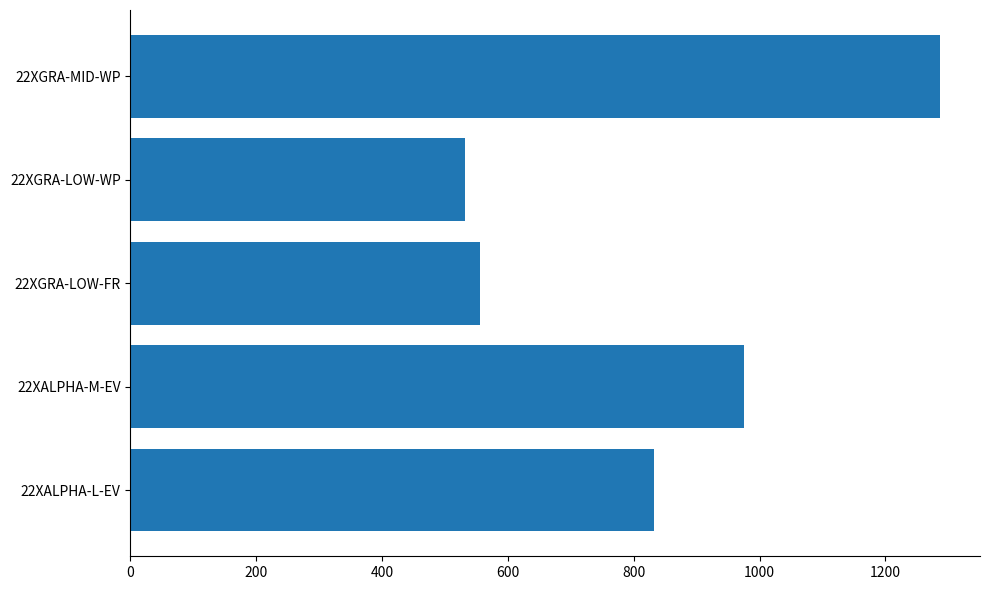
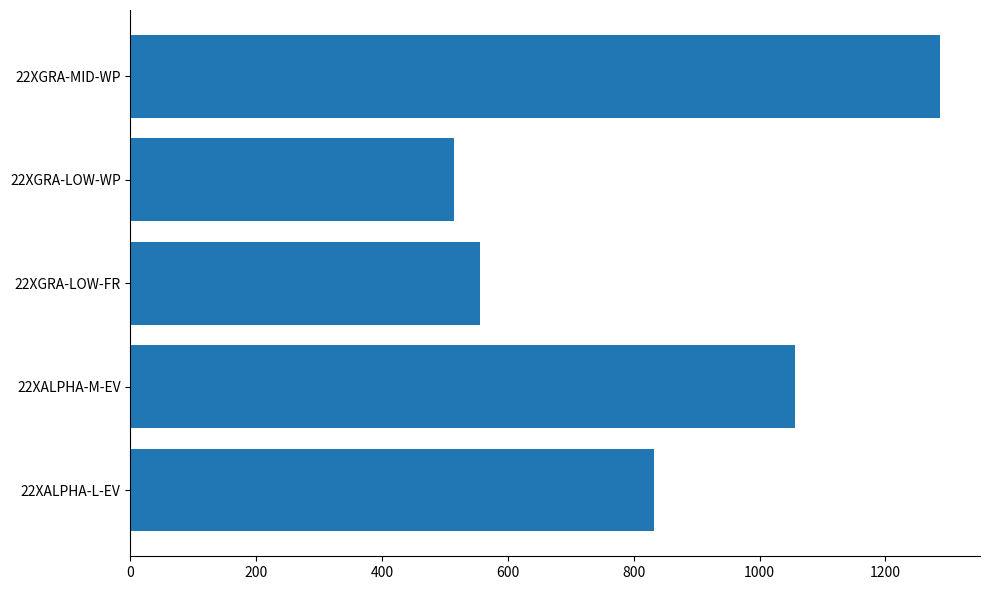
  {
    "22XGRA-MID-WP": 1290,
-   "22XGRA-LOW-WP": 530,
+   "22XGRA-LOW-WP": 510,
    "22XGRA-LOW-FR": 560,
-   "22XALPHA-M-EV": 980,
+   "22XALPHA-M-EV": 1060,
    "22XALPHA-L-EV": 830
  }
